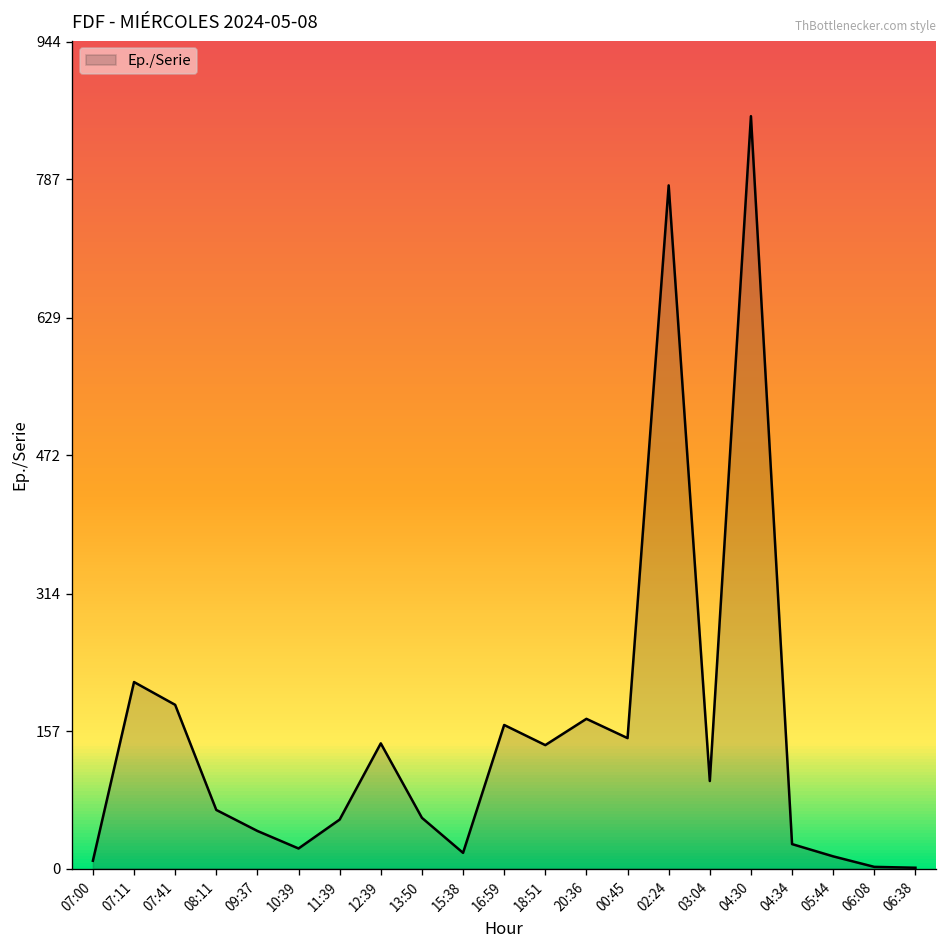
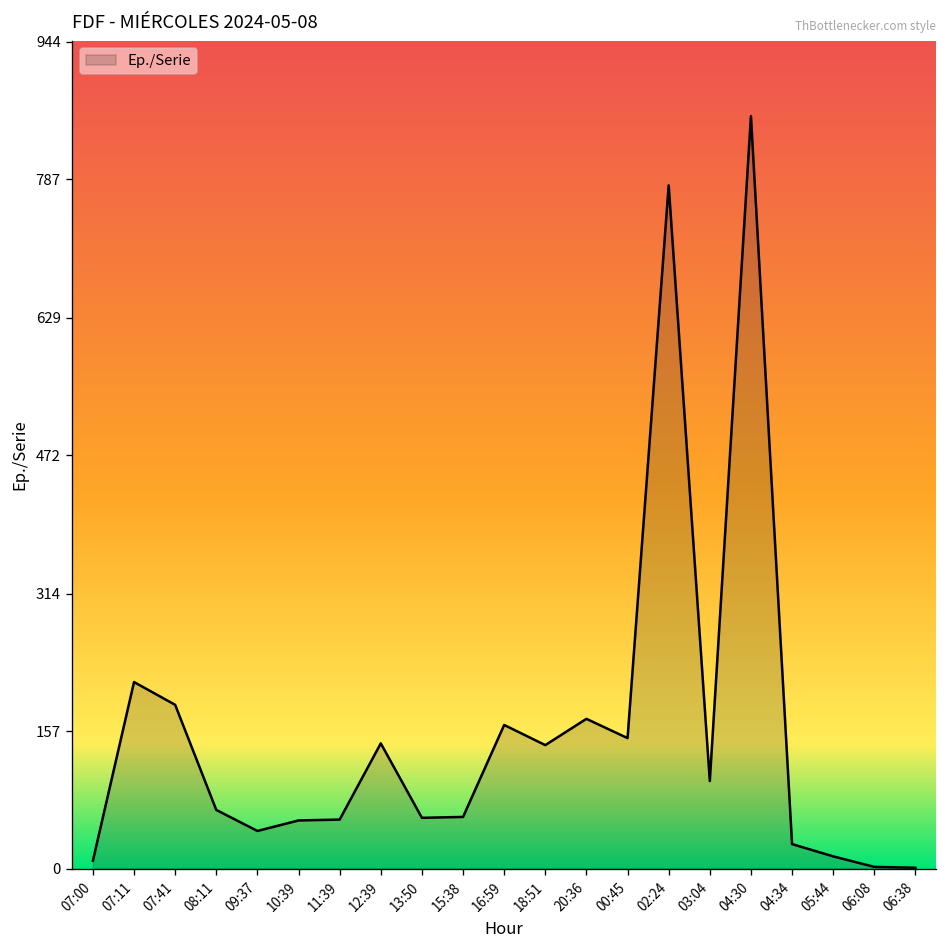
  {
    "07:00": 10,
    "07:11": 210,
    "07:41": 190,
    "08:11": 70,
    "09:37": 40,
-   "10:39": 20,
+   "10:39": 60,
    "11:39": 60,
    "12:39": 140,
    "13:50": 60,
-   "15:38": 20,
+   "15:38": 60,
    "16:59": 160,
    "18:51": 140,
    "20:36": 170,
    "00:45": 150,
    "02:24": 780,
    "03:04": 100,
    "04:30": 860,
    "04:34": 30,
    "05:44": 10,
    "06:08": 0,
    "06:38": 0
  }
